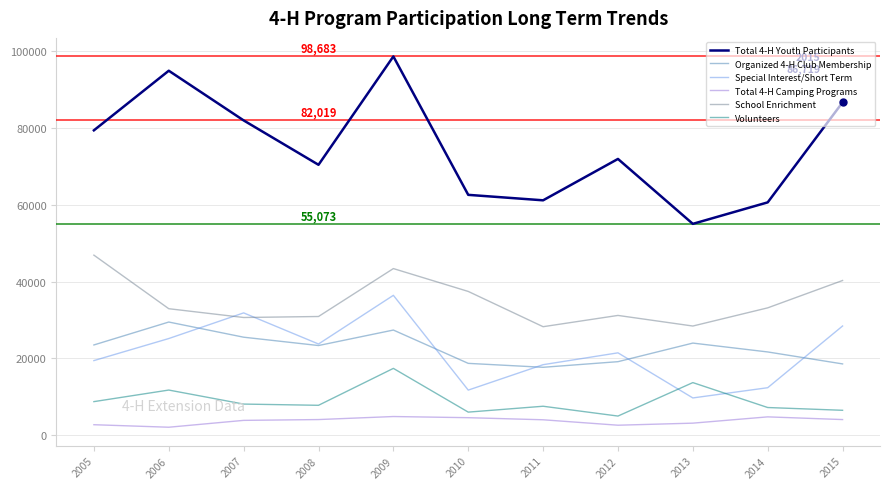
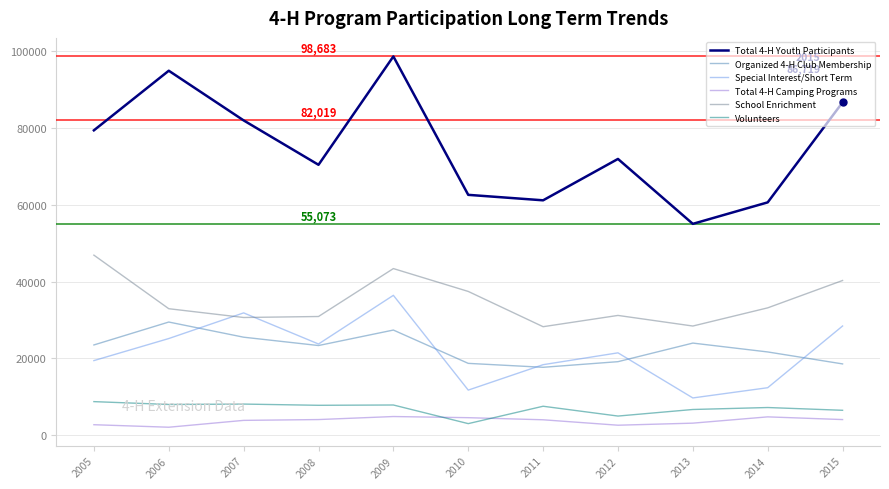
  {
    "Volunteers": {
      "2005": 9000,
-     "2006": 12000,
+     "2006": 8000,
      "2007": 8000,
      "2008": 8000,
-     "2009": 17000,
-     "2010": 6000,
+     "2009": 8000,
+     "2010": 3000,
      "2011": 8000,
      "2012": 5000,
-     "2013": 14000,
+     "2013": 7000,
      "2014": 7000,
      "2015": 7000
    }
  }
